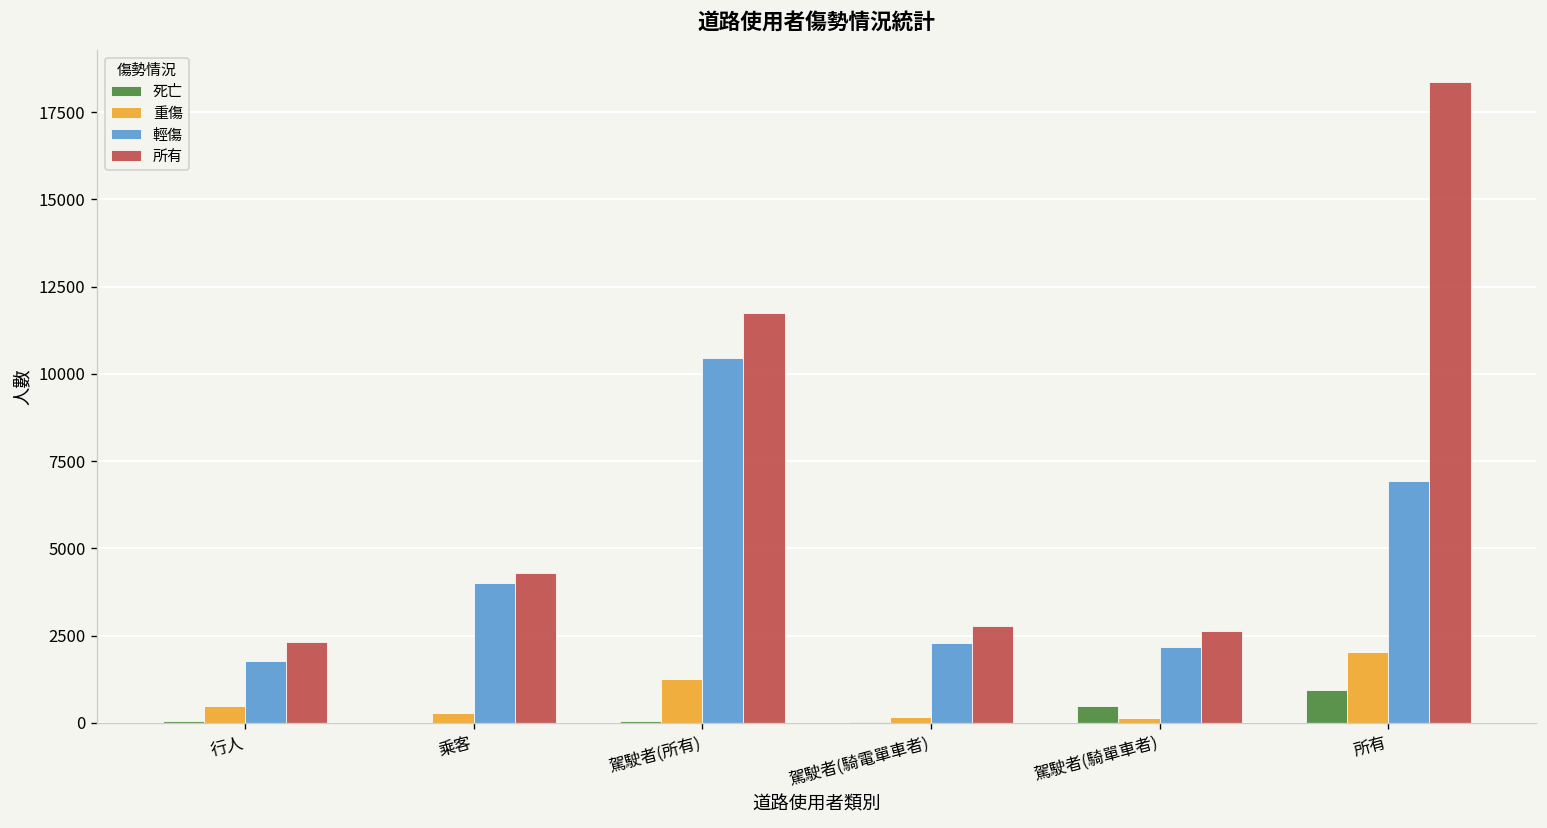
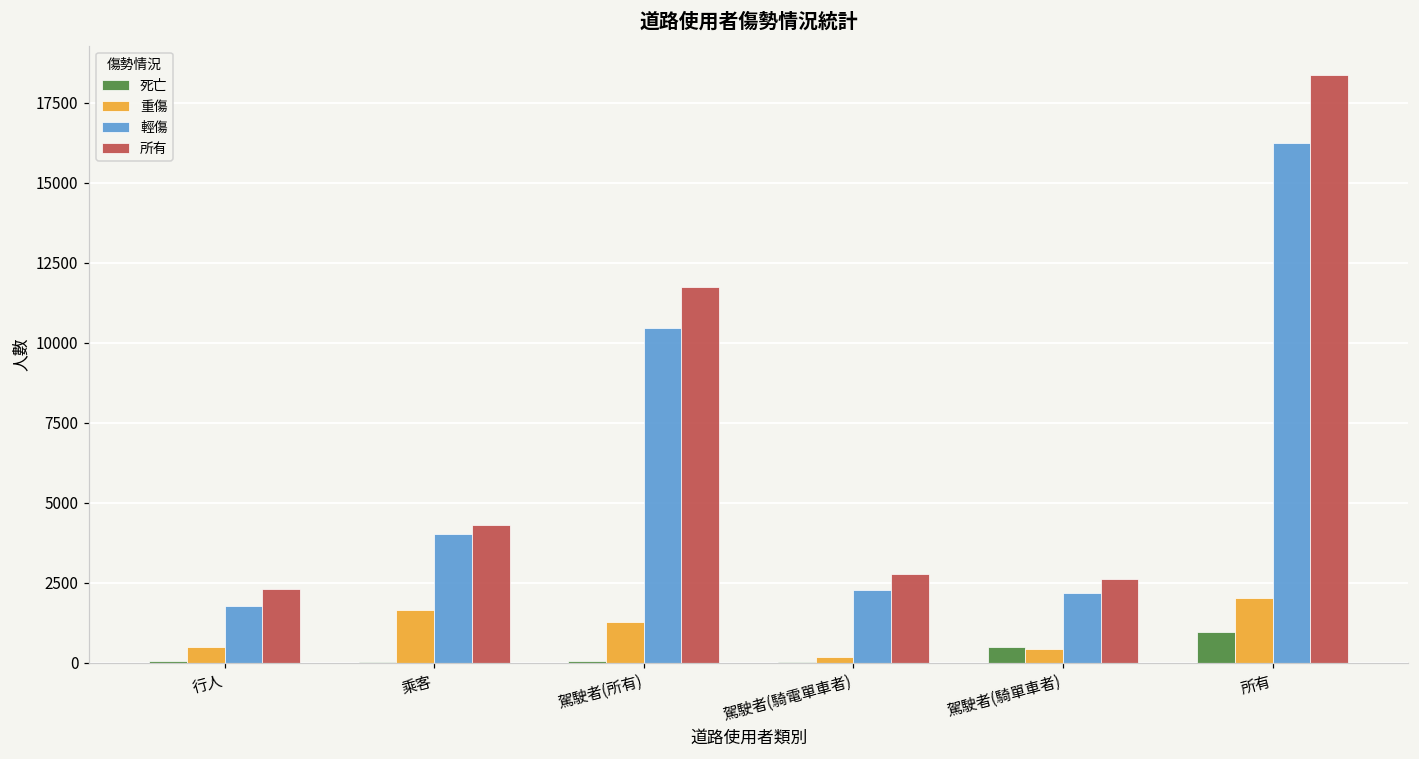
  {
    "死亡": {
      "駕駛者(騎單車者)": 500,
      "所有": 900
    },
    "重傷": {
      "行人": 500,
-     "乘客": 300,
+     "乘客": 1700,
      "駕駛者(所有)": 1300,
      "駕駛者(騎電單車者)": 200,
-     "駕駛者(騎單車者)": 100,
+     "駕駛者(騎單車者)": 400,
      "所有": 2000
    },
    "輕傷": {
      "行人": 1800,
      "乘客": 4000,
      "駕駛者(所有)": 10500,
      "駕駛者(騎電單車者)": 2300,
      "駕駛者(騎單車者)": 2200,
-     "所有": 6900
+     "所有": 16200
    },
    "所有": {
      "行人": 2300,
      "乘客": 4300,
      "駕駛者(所有)": 11800,
      "駕駛者(騎電單車者)": 2800,
      "駕駛者(騎單車者)": 2600,
      "所有": 18400
    }
  }
